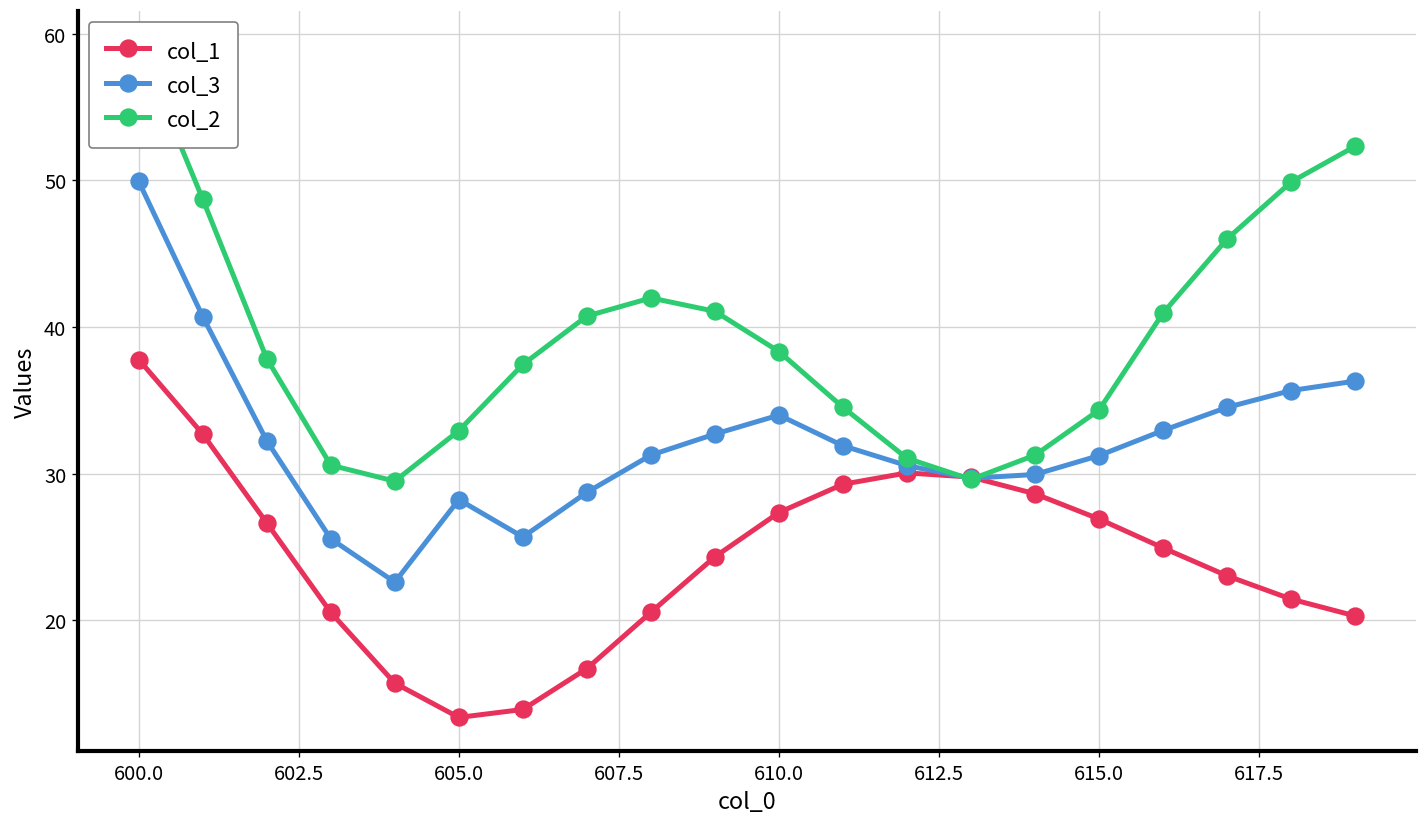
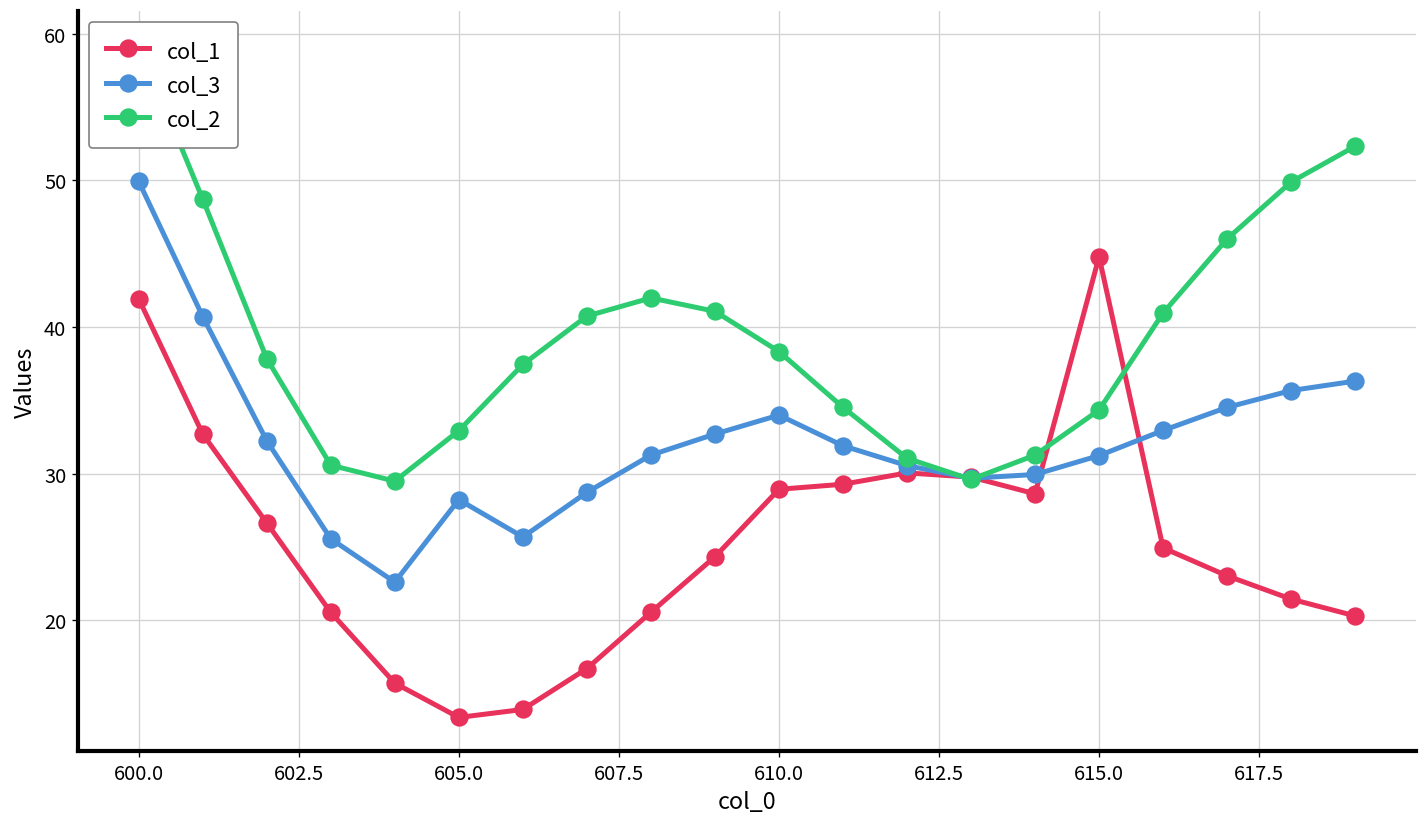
  {
    "col_1": {
-     "600.0": 37.8,
+     "600.0": 41.9,
      "605.0": 13.4,
-     "610.0": 27.4,
-     "615.0": 26.9
+     "610.0": 28.9,
+     "615.0": 44.8
    },
    "col_3": {
      "600.0": 49.9,
      "605.0": 28.2,
      "610.0": 34.0,
      "615.0": 31.2
    },
    "col_2": {
      "605.0": 32.9,
      "610.0": 38.3,
      "615.0": 34.3
    }
  }
